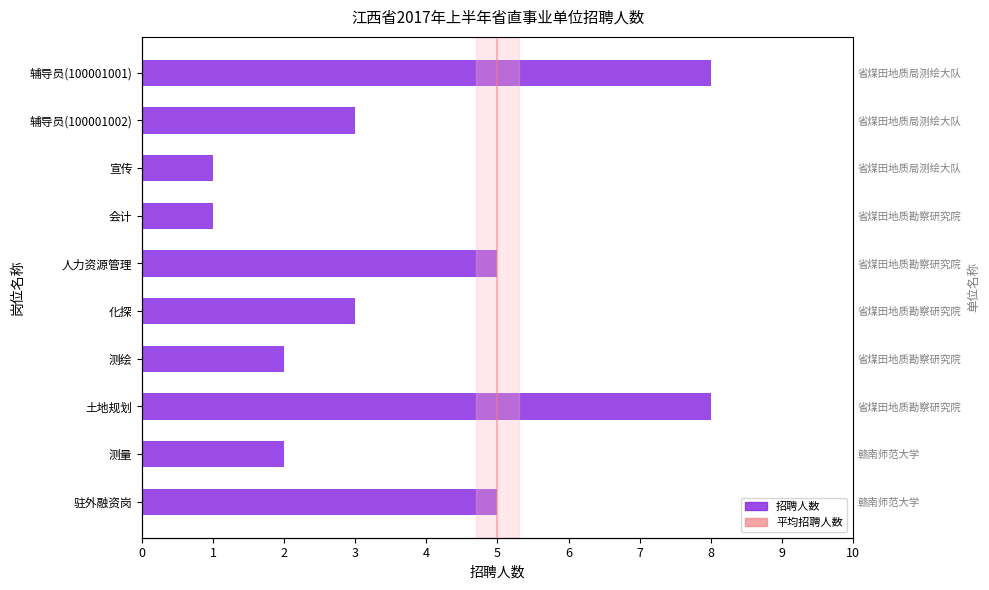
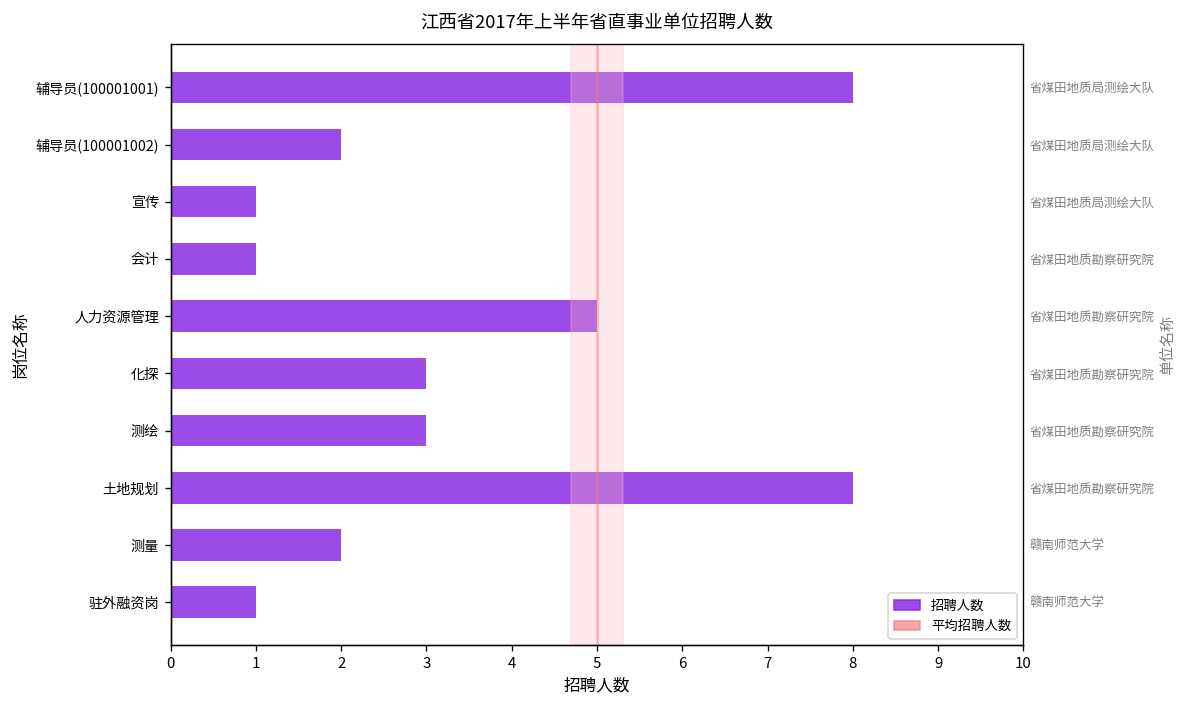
  {
    "辅导员(100001001)": 8,
-   "辅导员(100001002)": 3,
+   "辅导员(100001002)": 2,
    "宣传": 1,
    "会计": 1,
    "人力资源管理": 5,
    "化探": 3,
-   "测绘": 2,
+   "测绘": 3,
    "土地规划": 8,
    "测量": 2,
-   "驻外融资岗": 5
+   "驻外融资岗": 1
  }
